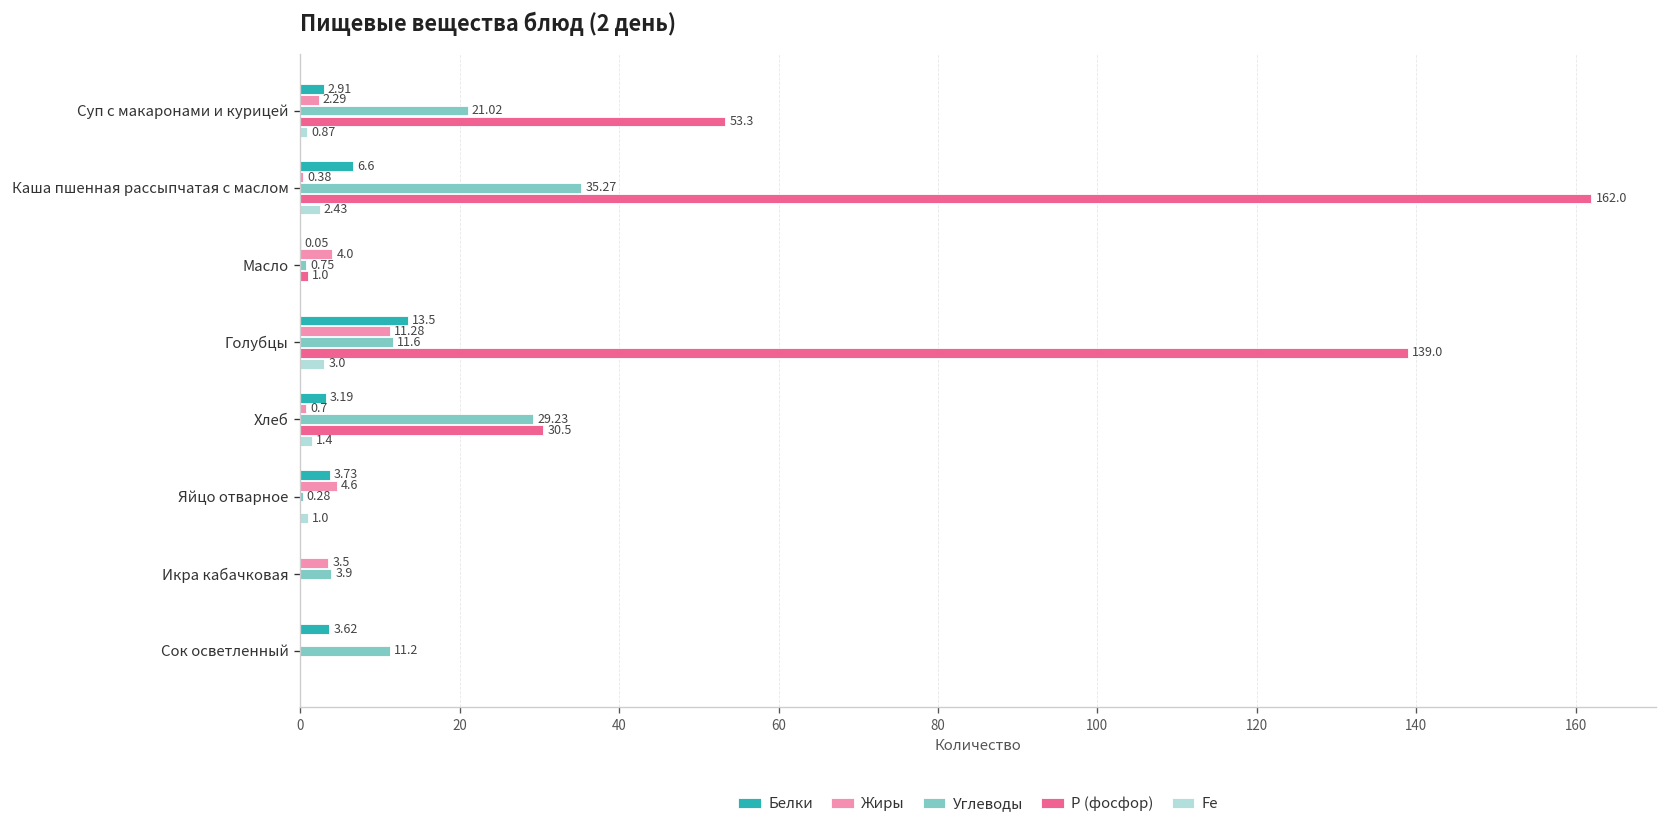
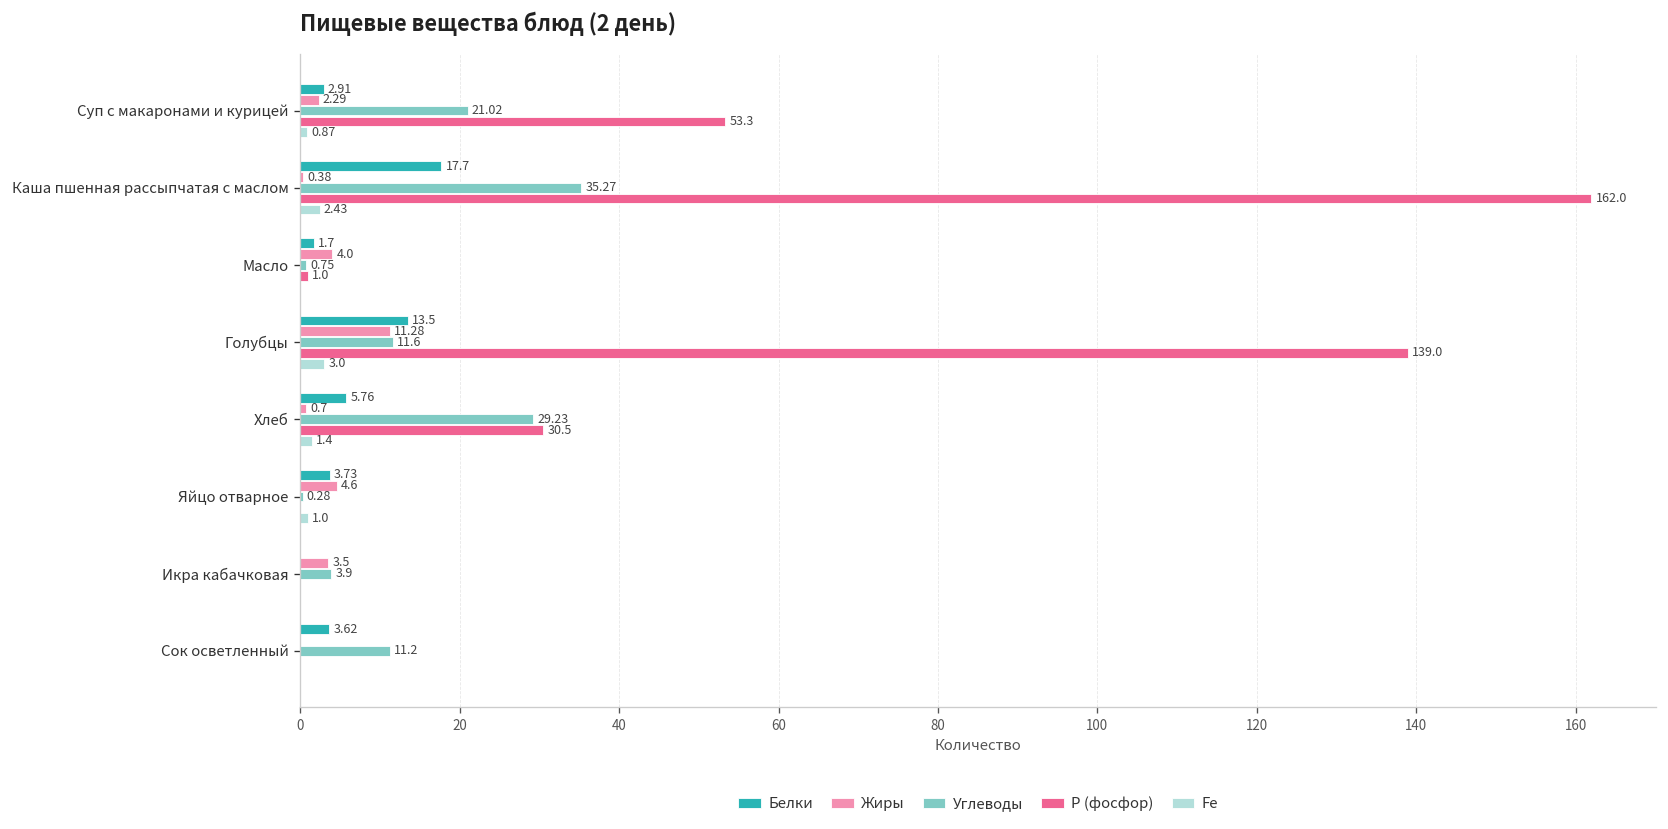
  {
    "Белки": {
      "Суп с макаронами и курицей": 2.91,
-     "Каша пшенная рассыпчатая с маслом": 6.6,
-     "Масло": 0.05,
+     "Каша пшенная рассыпчатая с маслом": 17.7,
+     "Масло": 1.7,
      "Голубцы": 13.5,
-     "Хлеб": 3.19,
+     "Хлеб": 5.76,
      "Яйцо отварное": 3.73,
      "Сок осветленный": 3.62
    }
  }
